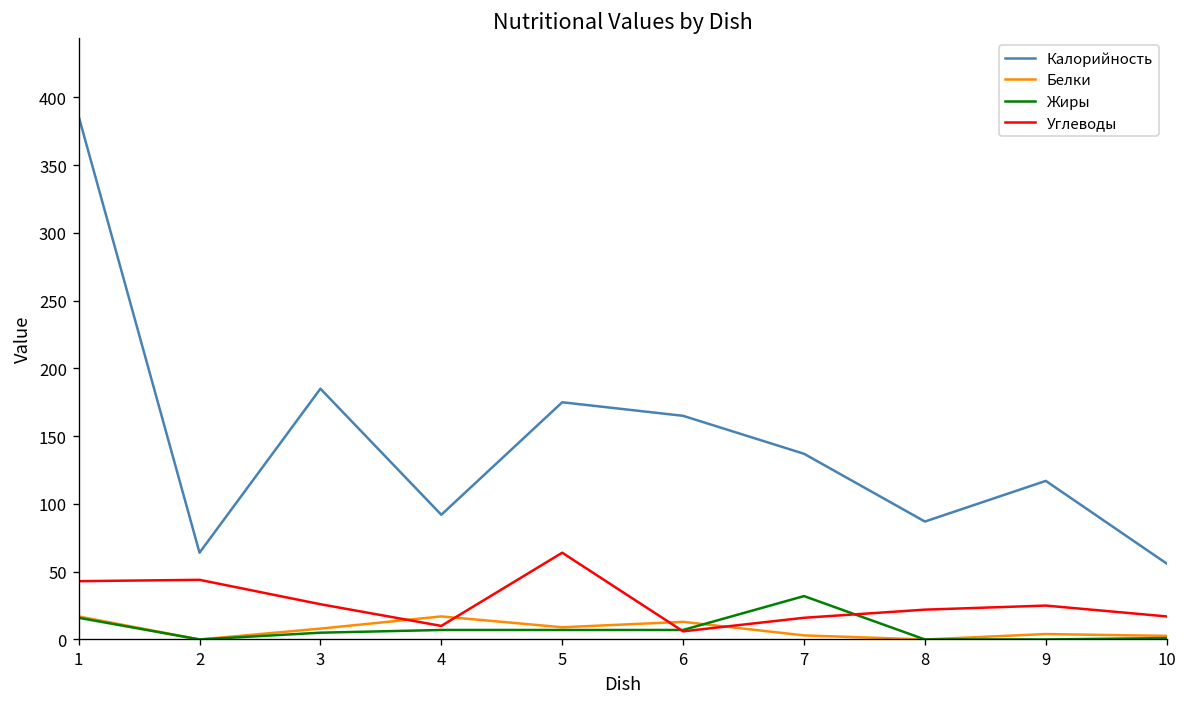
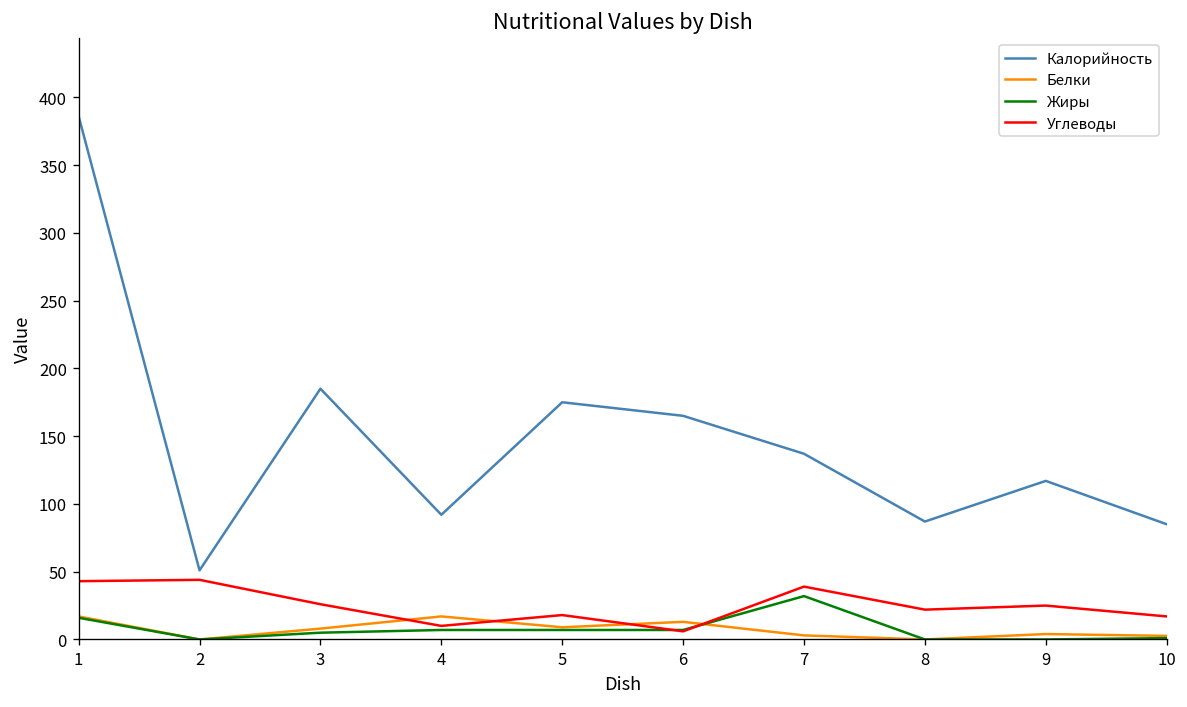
  {
    "Калорийность": {
      "1": 386,
-     "2": 64,
+     "2": 51,
      "3": 185,
      "4": 92,
      "5": 175,
      "6": 165,
      "7": 137,
      "8": 87,
      "9": 117,
-     "10": 56
+     "10": 85
    },
    "Белки": {
      "3": 8,
      "4": 17,
      "6": 13,
      "7": 3,
      "9": 4
    },
    "Жиры": {
      "3": 5,
      "4": 7,
      "7": 32,
      "9": 0
    },
    "Углеводы": {
      "1": 43,
      "2": 44,
      "3": 26,
      "4": 10,
-     "5": 64,
-     "7": 16,
+     "5": 18,
+     "7": 39,
      "8": 22,
      "9": 25,
      "10": 17
    }
  }
